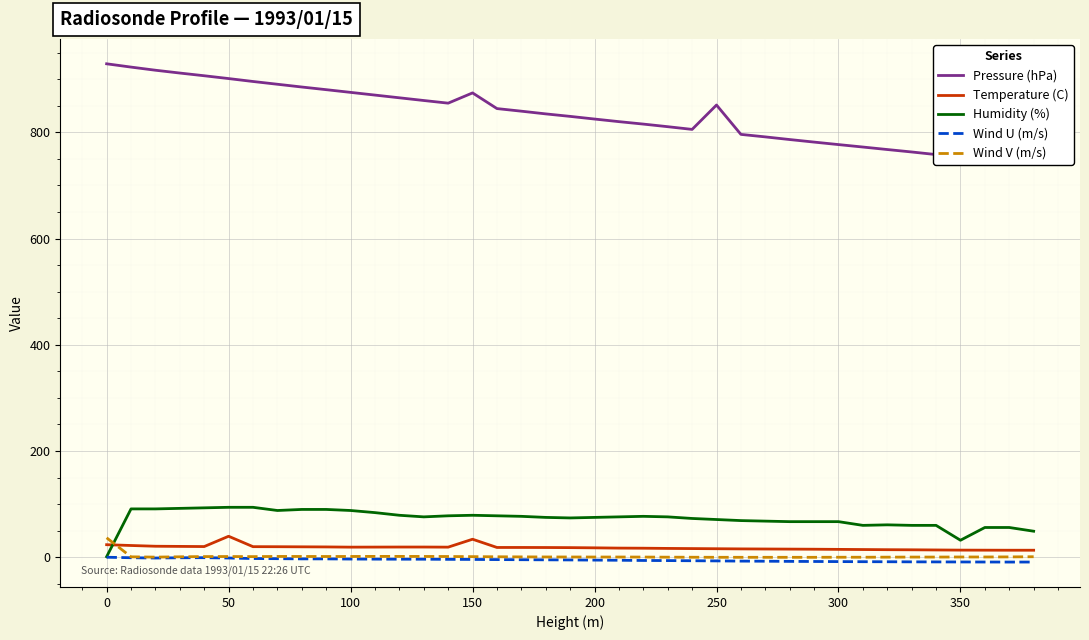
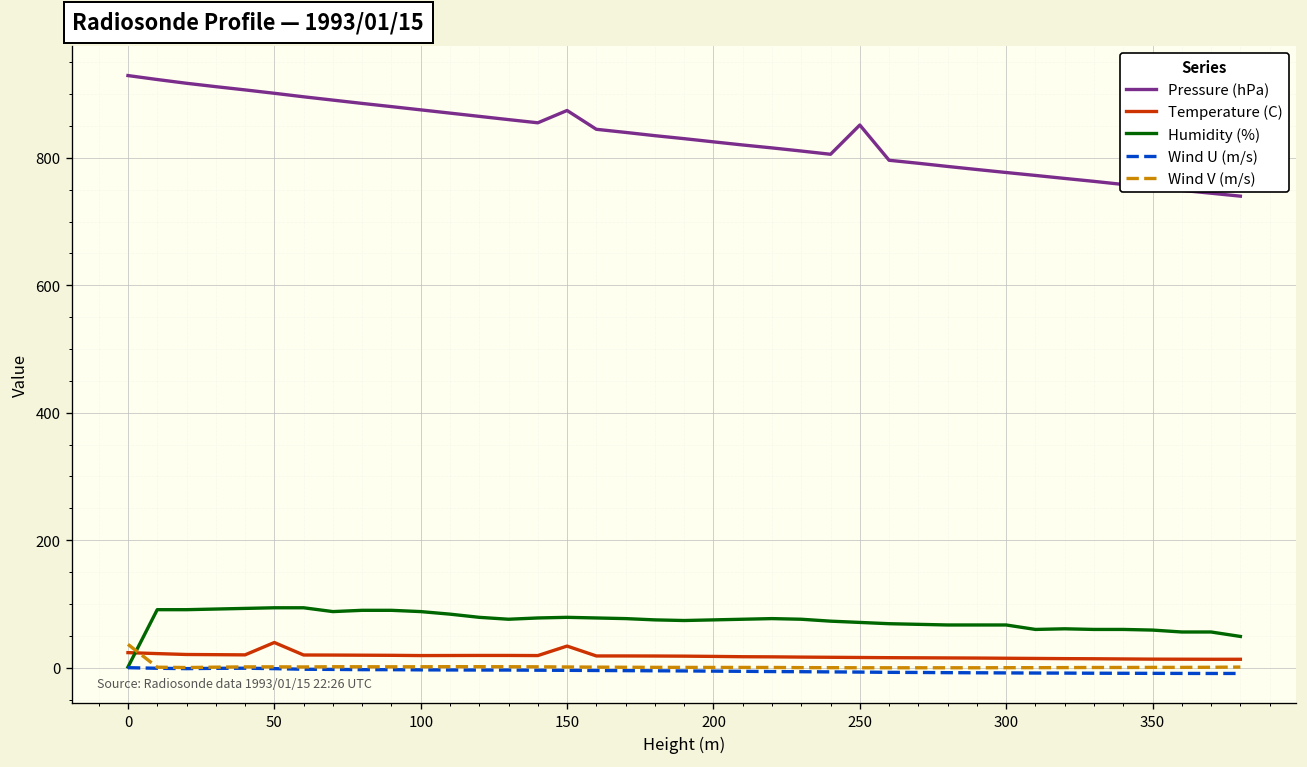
  {
    "Pressure (hPa)": {
      "0": 930,
      "50": 900,
      "100": 880,
      "150": 870,
      "200": 830,
      "250": 850,
      "300": 780
    },
    "Temperature (C)": {
      "0": 20,
      "50": 40,
      "100": 20,
      "150": 30,
      "200": 20,
      "250": 20,
      "300": 10,
      "350": 10
    },
    "Humidity (%)": {
      "50": 90,
      "100": 90,
      "150": 80,
      "200": 80,
      "250": 70,
      "300": 70,
-     "350": 30
+     "350": 60
    },
    "Wind U (m/s)": {
      "150": 0,
      "200": -10,
      "250": -10,
      "300": -10,
      "350": -10
    },
    "Wind V (m/s)": {
      "0": 40,
      "150": 0,
      "200": 0,
      "250": 0,
      "300": 0,
      "350": 0
    }
  }
